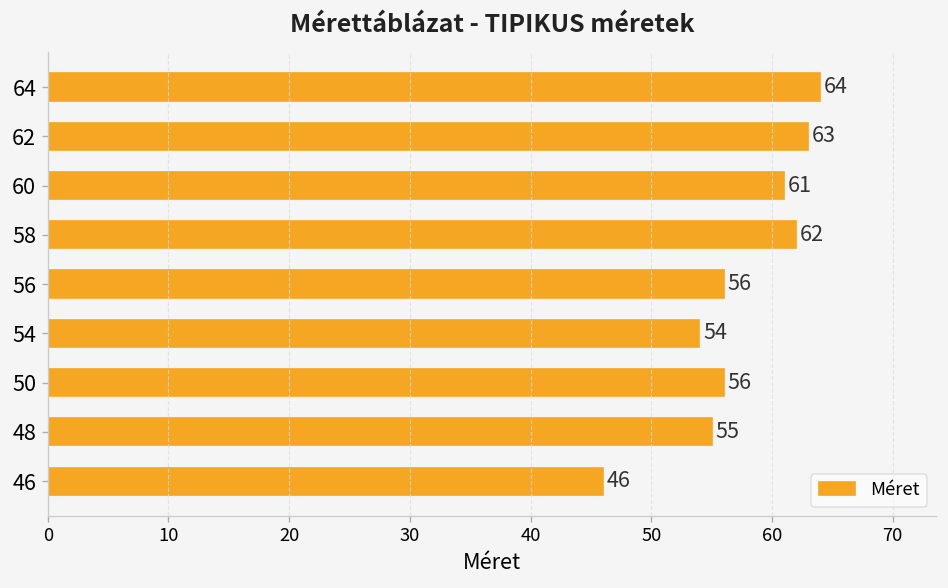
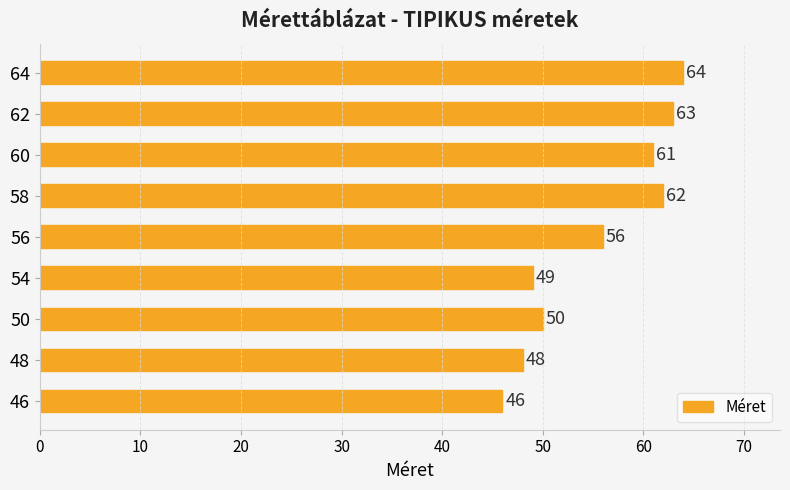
  {
    "64": 64,
    "62": 63,
    "60": 61,
    "58": 62,
    "56": 56,
-   "54": 54,
-   "50": 56,
-   "48": 55,
+   "54": 49,
+   "50": 50,
+   "48": 48,
    "46": 46
  }
